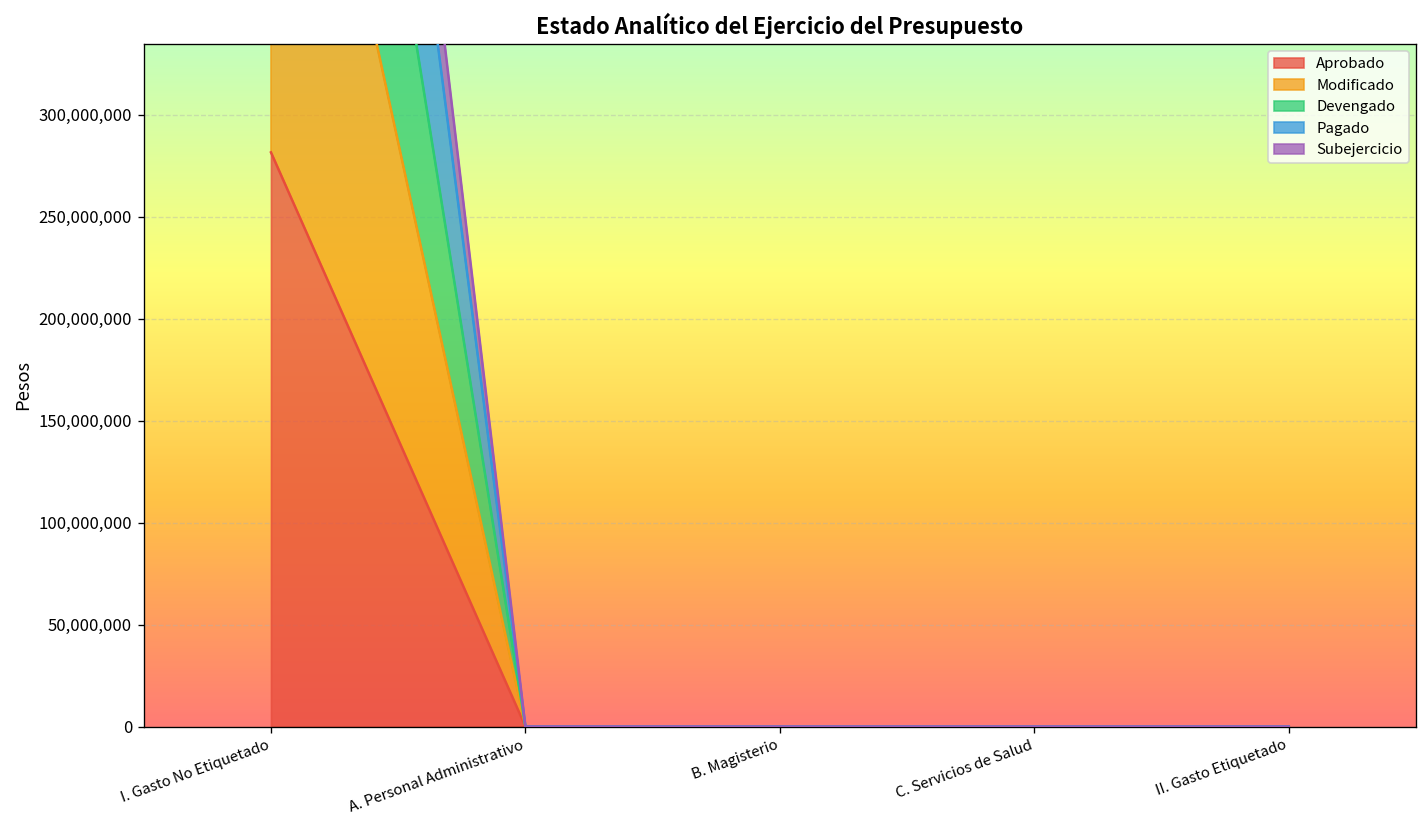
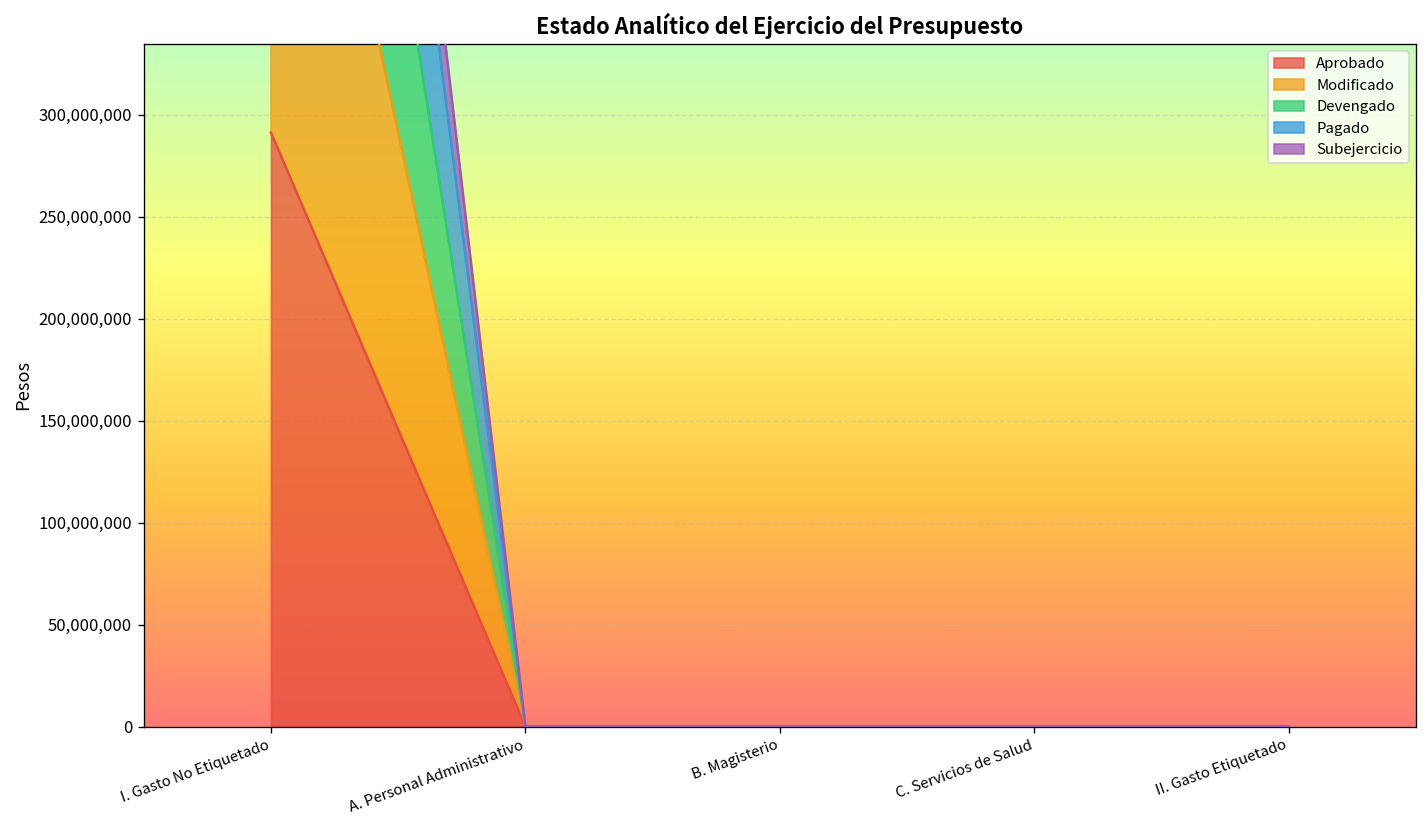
  {
    "Aprobado": {
-     "I. Gasto No Etiquetado": "282,000,000"
+     "I. Gasto No Etiquetado": "291,000,000"
    }
  }
